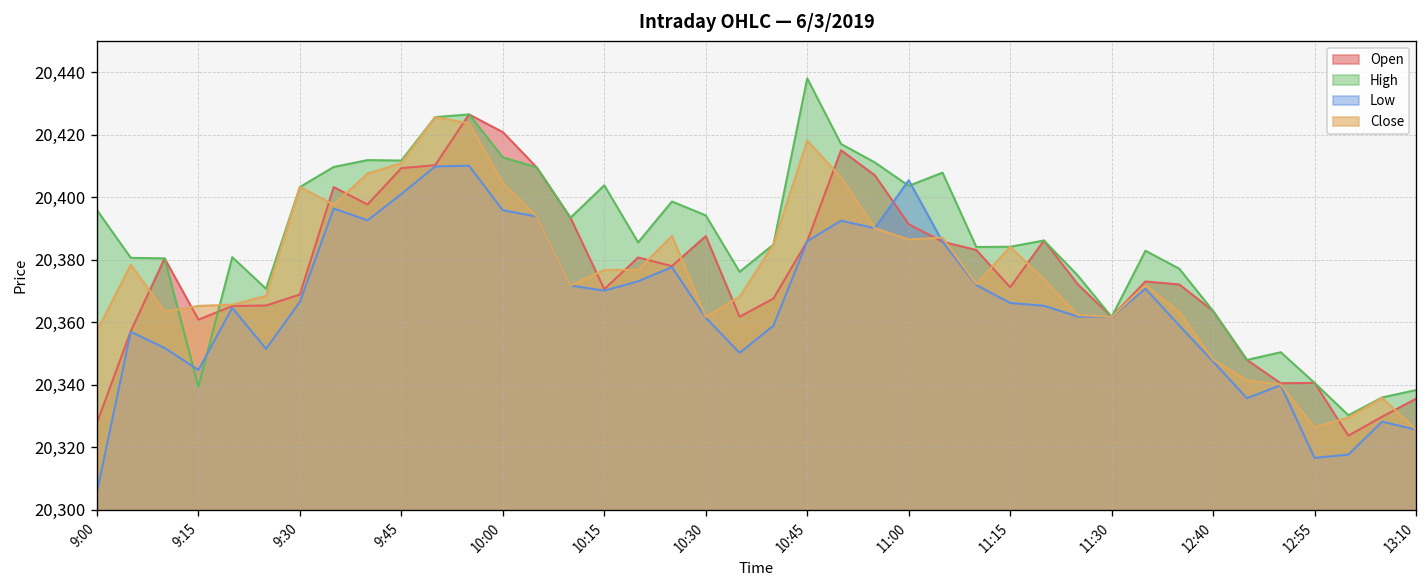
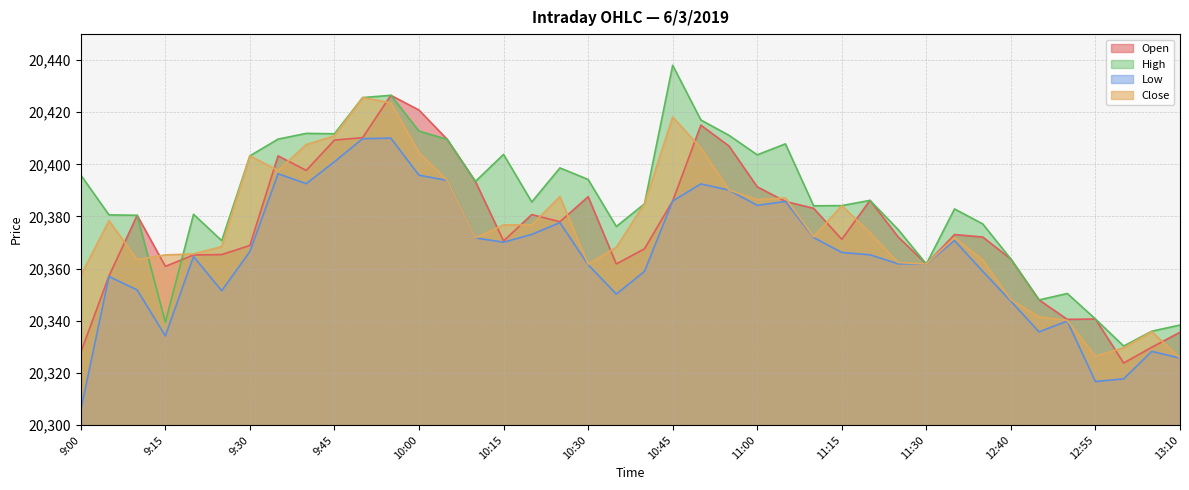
  {
    "High": {
      "9:00": "20,396",
      "9:15": "20,339",
      "10:00": "20,413",
      "10:15": "20,404",
      "10:30": "20,394",
      "10:45": "20,438",
      "11:00": "20,404",
      "13:10": "20,338"
    },
    "Low": {
      "9:00": "20,306",
-     "9:15": "20,345",
+     "9:15": "20,334",
      "9:30": "20,367",
      "9:45": "20,401",
      "10:00": "20,396",
-     "11:00": "20,405",
+     "11:00": "20,384",
      "11:15": "20,366",
      "12:55": "20,317"
    }
  }
